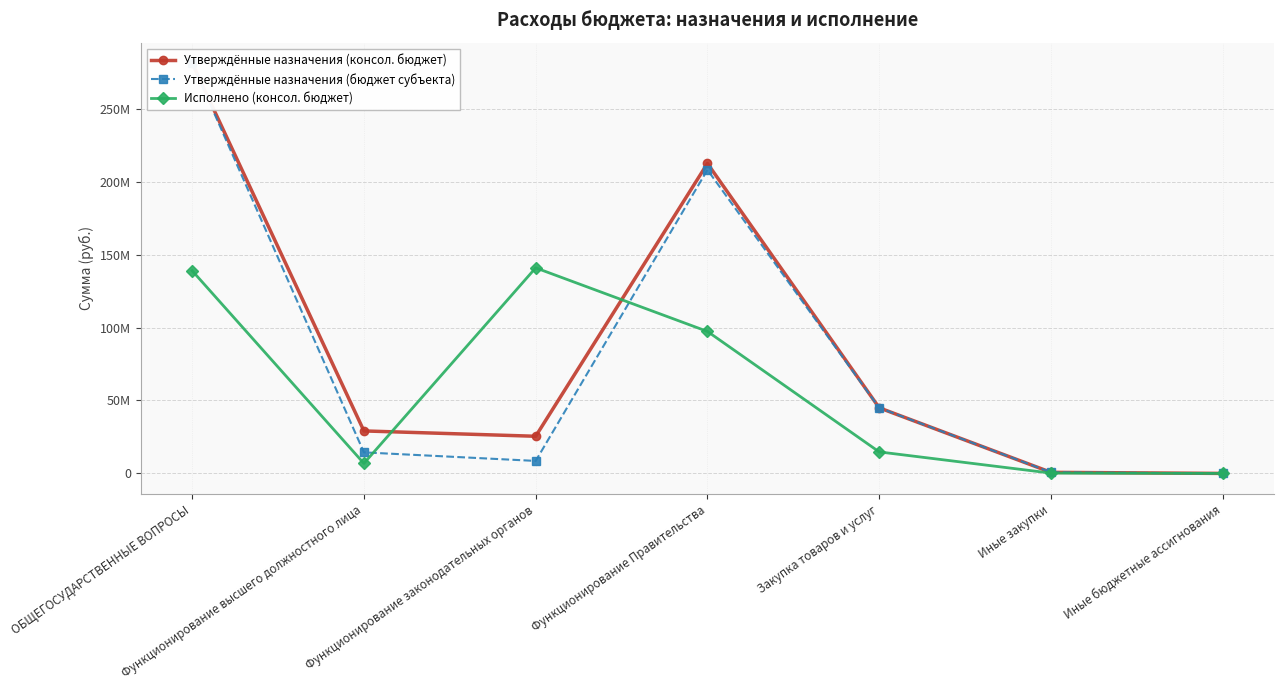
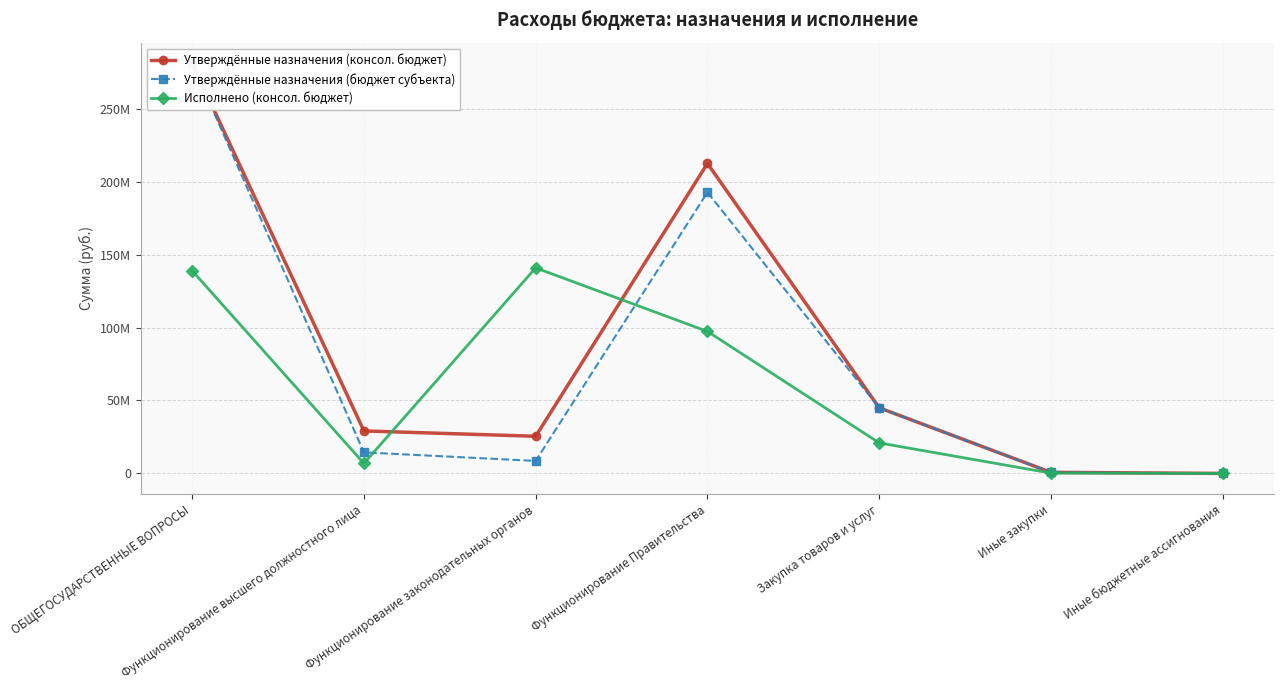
  {
    "Утверждённые назначения (консол. бюджет)": {
      "Функционирование высшего должностного лица": 29000000,
      "Функционирование законодательных органов": 25000000,
      "Функционирование Правительства": 212000000
    },
    "Утверждённые назначения (бюджет субъекта)": {
      "Функционирование высшего должностного лица": 14000000,
      "Функционирование законодательных органов": 9000000,
-     "Функционирование Правительства": 208000000
+     "Функционирование Правительства": 193000000
    },
    "Исполнено (консол. бюджет)": {
      "ОБЩЕГОСУДАРСТВЕННЫЕ ВОПРОСЫ": 139000000,
      "Функционирование высшего должностного лица": 7000000,
      "Функционирование законодательных органов": 141000000,
      "Функционирование Правительства": 97000000,
-     "Закупка товаров и услуг": 15000000
+     "Закупка товаров и услуг": 21000000
    }
  }
